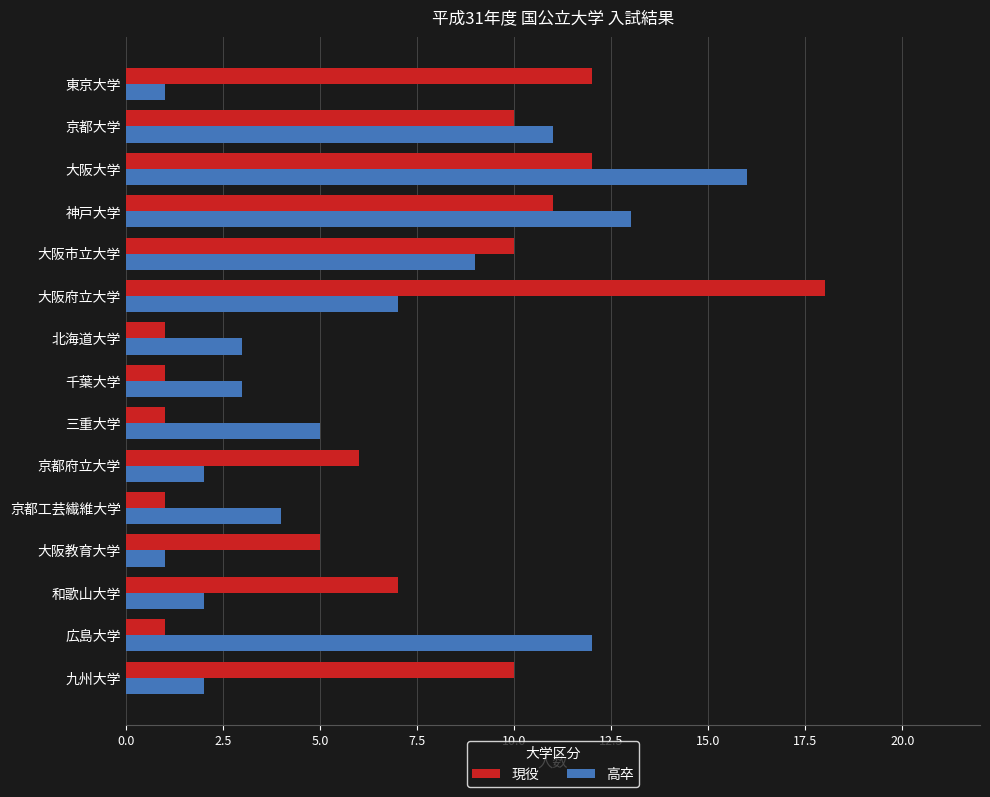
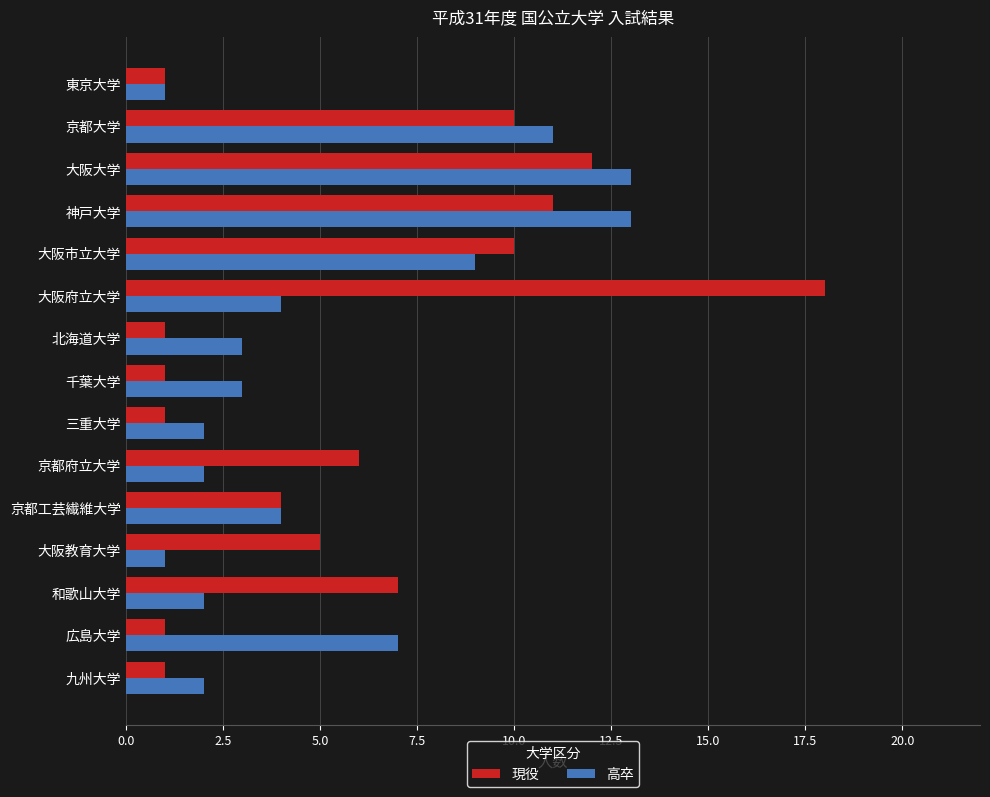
  {
    "現役": {
-     "東京大学": 12,
+     "東京大学": 1,
      "京都大学": 10,
      "大阪大学": 12,
      "神戸大学": 11,
      "大阪市立大学": 10,
      "大阪府立大学": 18,
      "北海道大学": 1,
      "千葉大学": 1,
      "三重大学": 1,
      "京都府立大学": 6,
-     "京都工芸繊維大学": 1,
+     "京都工芸繊維大学": 4,
      "大阪教育大学": 5,
      "和歌山大学": 7,
      "広島大学": 1,
-     "九州大学": 10
+     "九州大学": 1
    },
    "高卒": {
      "東京大学": 1,
      "京都大学": 11,
-     "大阪大学": 16,
+     "大阪大学": 13,
      "神戸大学": 13,
      "大阪市立大学": 9,
-     "大阪府立大学": 7,
+     "大阪府立大学": 4,
      "北海道大学": 3,
      "千葉大学": 3,
-     "三重大学": 5,
+     "三重大学": 2,
      "京都府立大学": 2,
      "京都工芸繊維大学": 4,
      "大阪教育大学": 1,
      "和歌山大学": 2,
-     "広島大学": 12,
+     "広島大学": 7,
      "九州大学": 2
    }
  }
